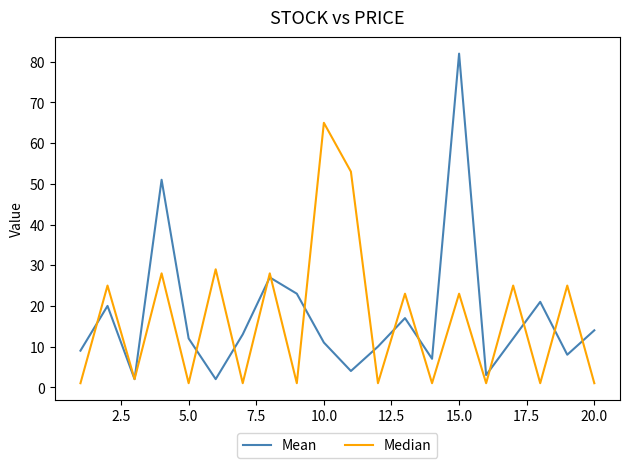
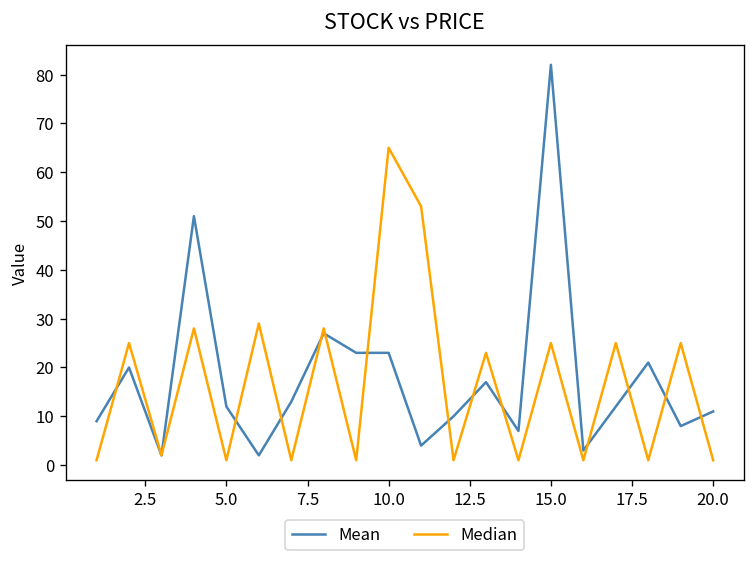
  {
    "Mean": {
      "5.0": 12,
-     "10.0": 11,
+     "10.0": 23,
      "15.0": 82,
-     "20.0": 14
+     "20.0": 11
    },
    "Median": {
      "5.0": 1,
      "10.0": 65,
-     "15.0": 23,
+     "15.0": 25,
      "20.0": 1
    }
  }
